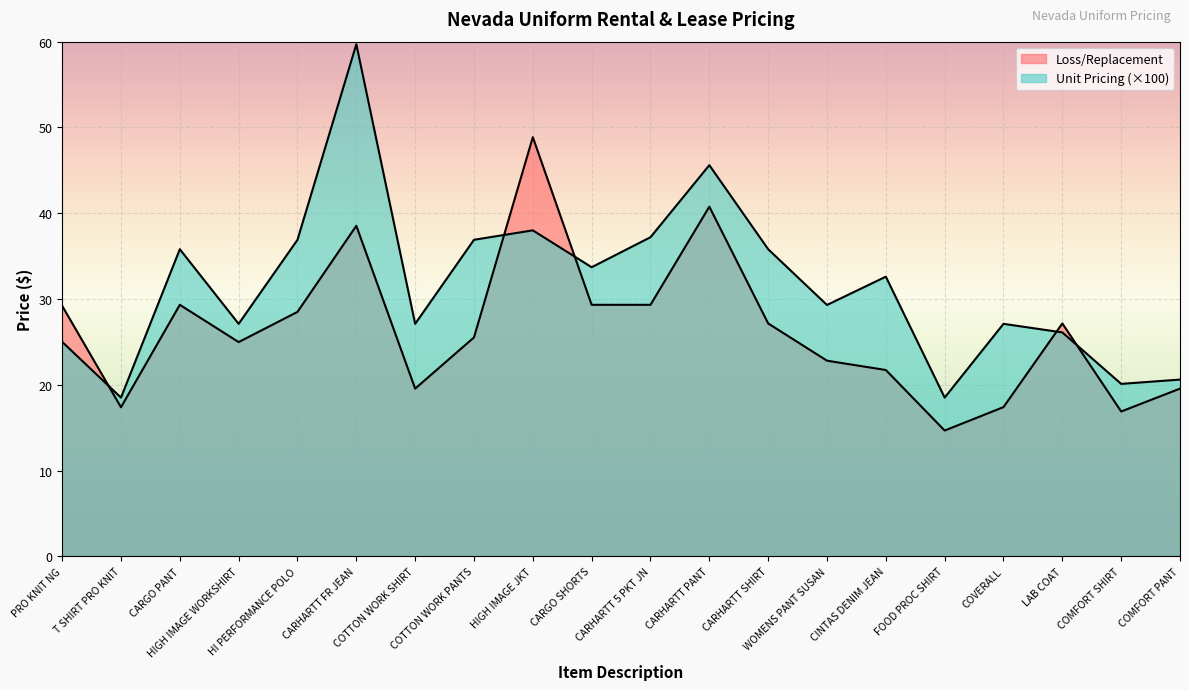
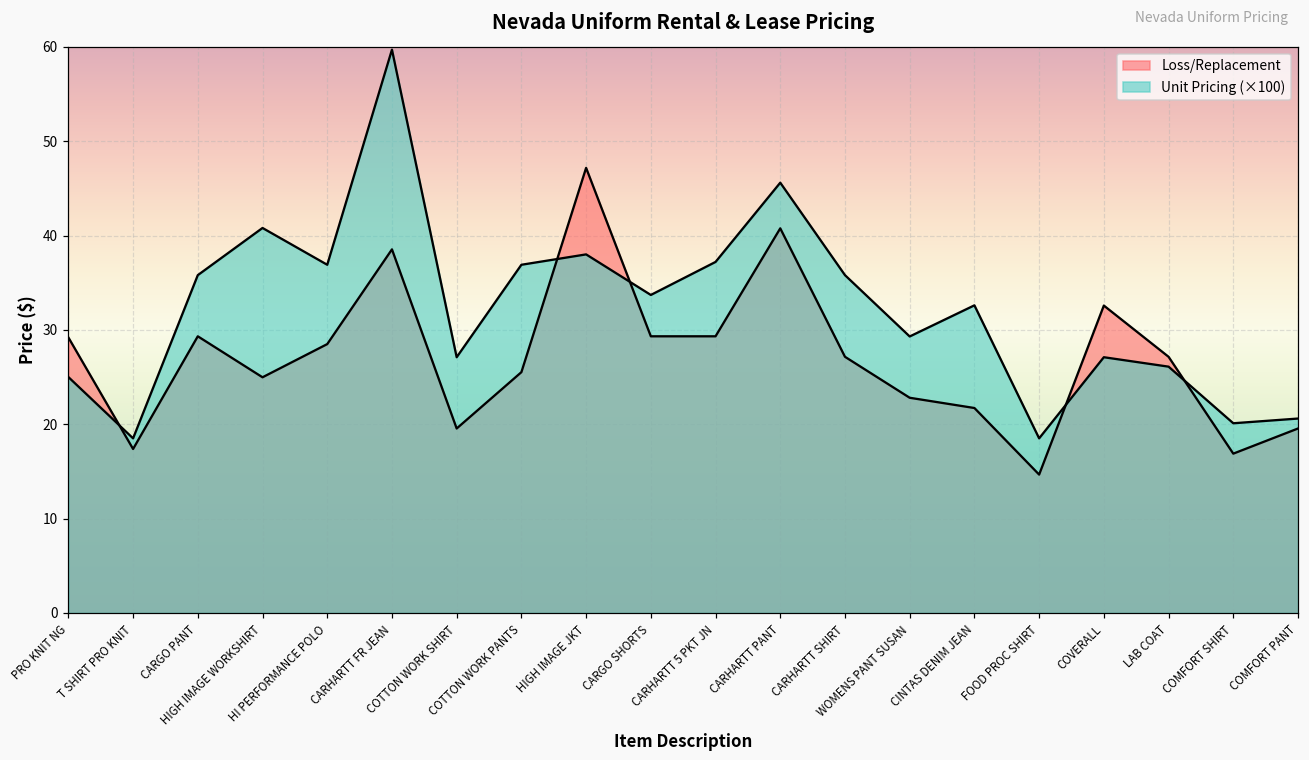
  {
    "Loss/Replacement": {
      "PRO KNIT NG": 29,
      "T SHIRT PRO KNIT": 17,
      "CARGO PANT": 29,
      "HIGH IMAGE WORKSHIRT": 25,
      "HI PERFORMANCE POLO": 28,
      "CARHARTT FR JEAN": 39,
      "COTTON WORK SHIRT": 20,
      "COTTON WORK PANTS": 26,
-     "HIGH IMAGE JKT": 49,
+     "HIGH IMAGE JKT": 47,
      "CARGO SHORTS": 29,
      "CARHARTT 5 PKT JN": 29,
      "CARHARTT PANT": 41,
      "CARHARTT SHIRT": 27,
      "WOMENS PANT SUSAN": 23,
      "CINTAS DENIM JEAN": 22,
      "FOOD PROC SHIRT": 15,
-     "COVERALL": 17,
+     "COVERALL": 33,
      "LAB COAT": 27,
      "COMFORT SHIRT": 17,
      "COMFORT PANT": 20
    },
    "Unit Pricing (×100)": {
      "PRO KNIT NG": 25,
      "T SHIRT PRO KNIT": 19,
      "CARGO PANT": 36,
-     "HIGH IMAGE WORKSHIRT": 27,
+     "HIGH IMAGE WORKSHIRT": 41,
      "HI PERFORMANCE POLO": 37,
      "CARHARTT FR JEAN": 60,
      "COTTON WORK SHIRT": 27,
      "COTTON WORK PANTS": 37,
      "HIGH IMAGE JKT": 38,
      "CARGO SHORTS": 34,
      "CARHARTT 5 PKT JN": 37,
      "CARHARTT PANT": 46,
      "CARHARTT SHIRT": 36,
      "WOMENS PANT SUSAN": 29,
      "CINTAS DENIM JEAN": 33,
      "FOOD PROC SHIRT": 19,
      "COVERALL": 27,
      "LAB COAT": 26,
      "COMFORT SHIRT": 20,
      "COMFORT PANT": 21
    }
  }
